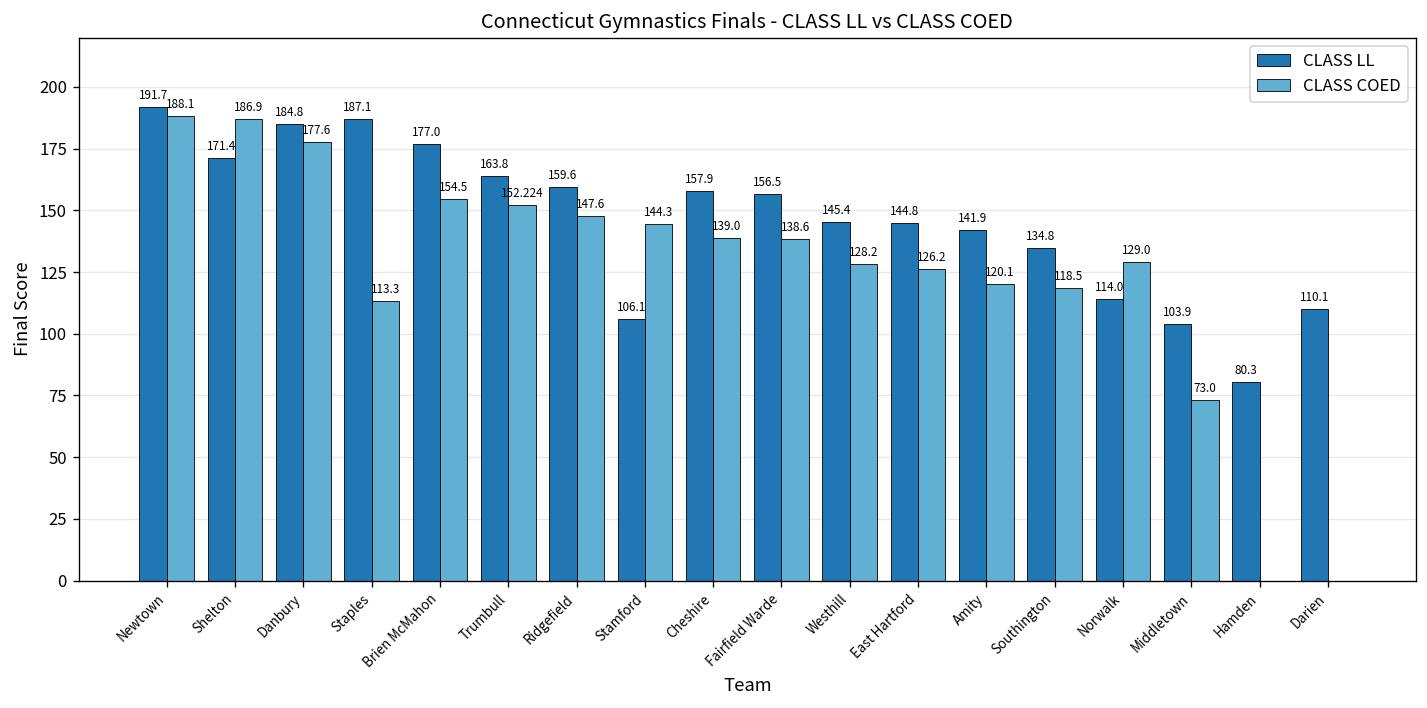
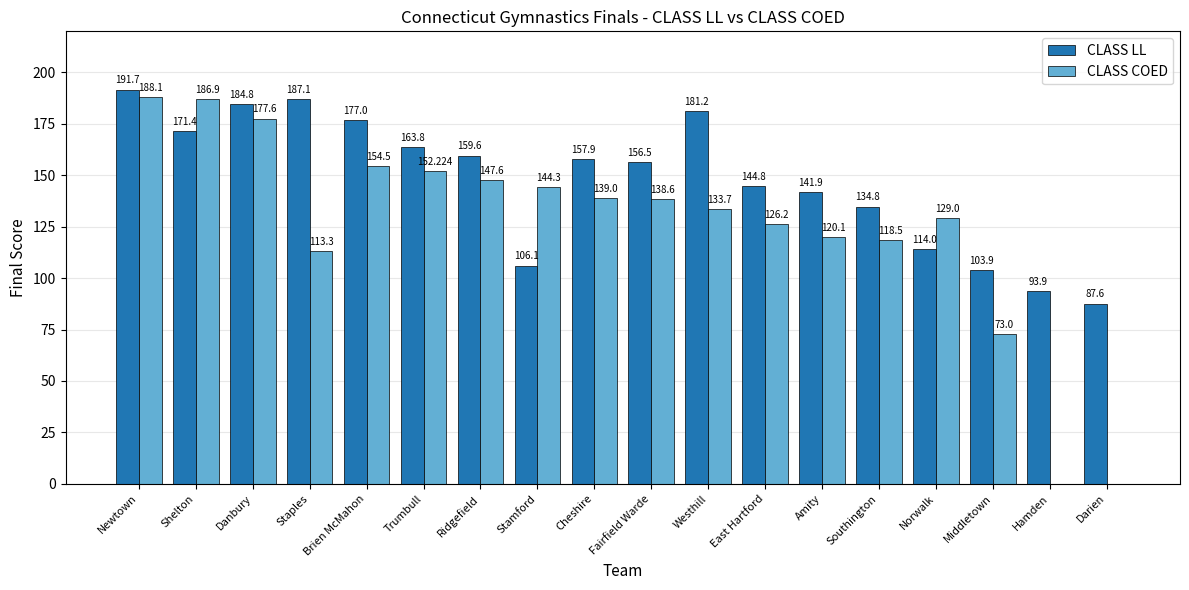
  {
    "CLASS LL": {
      "Newtown": 191.7,
      "Shelton": 171.4,
      "Danbury": 184.8,
      "Staples": 187.1,
      "Brien McMahon": 177.0,
      "Trumbull": 163.8,
      "Ridgefield": 159.6,
      "Stamford": 106.1,
      "Cheshire": 157.9,
      "Fairfield Warde": 156.5,
-     "Westhill": 145.4,
+     "Westhill": 181.2,
      "East Hartford": 144.8,
      "Amity": 141.9,
      "Southington": 134.8,
      "Norwalk": 114.0,
      "Middletown": 103.9,
-     "Hamden": 80.3,
-     "Darien": 110.1
+     "Hamden": 93.9,
+     "Darien": 87.6
    },
    "CLASS COED": {
      "Newtown": 188.1,
      "Shelton": 186.9,
      "Danbury": 177.6,
      "Staples": 113.3,
      "Brien McMahon": 154.5,
      "Trumbull": 152.224,
      "Ridgefield": 147.6,
      "Stamford": 144.3,
      "Cheshire": 139.0,
      "Fairfield Warde": 138.6,
-     "Westhill": 128.2,
+     "Westhill": 133.7,
      "East Hartford": 126.2,
      "Amity": 120.1,
      "Southington": 118.5,
      "Norwalk": 129.0,
      "Middletown": 73.0
    }
  }
